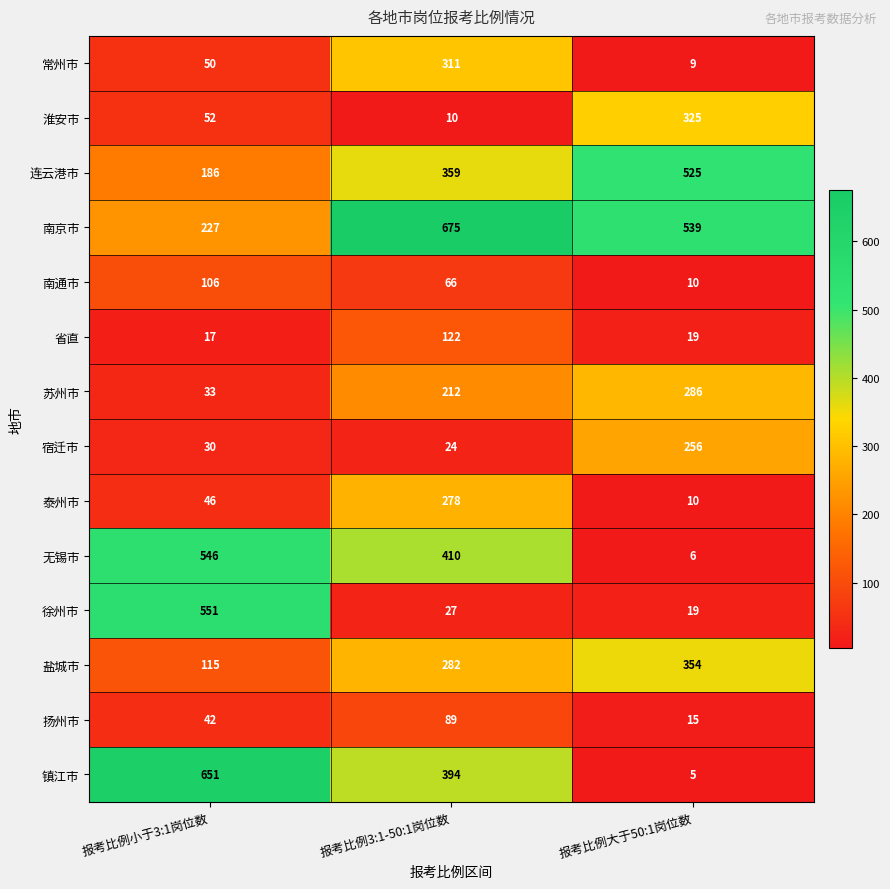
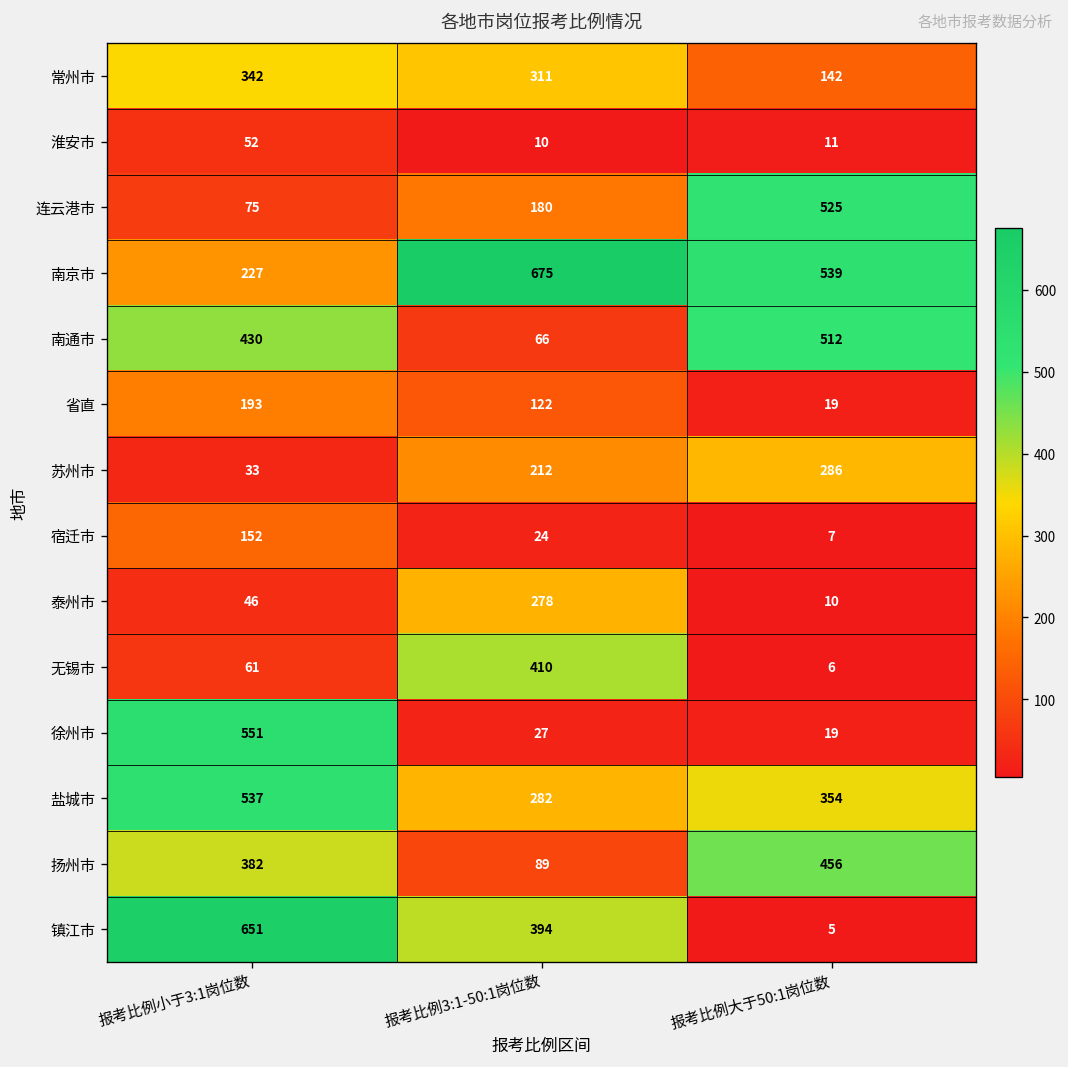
  {
    "常州市": {
-     "报考比例小于3:1岗位数": 50,
+     "报考比例小于3:1岗位数": 342,
      "报考比例3:1-50:1岗位数": 311,
-     "报考比例大于50:1岗位数": 9
+     "报考比例大于50:1岗位数": 142
    },
    "淮安市": {
      "报考比例小于3:1岗位数": 52,
      "报考比例3:1-50:1岗位数": 10,
-     "报考比例大于50:1岗位数": 325
+     "报考比例大于50:1岗位数": 11
    },
    "连云港市": {
-     "报考比例小于3:1岗位数": 186,
-     "报考比例3:1-50:1岗位数": 359,
+     "报考比例小于3:1岗位数": 75,
+     "报考比例3:1-50:1岗位数": 180,
      "报考比例大于50:1岗位数": 525
    },
    "南京市": {
      "报考比例小于3:1岗位数": 227,
      "报考比例3:1-50:1岗位数": 675,
      "报考比例大于50:1岗位数": 539
    },
    "南通市": {
-     "报考比例小于3:1岗位数": 106,
+     "报考比例小于3:1岗位数": 430,
      "报考比例3:1-50:1岗位数": 66,
-     "报考比例大于50:1岗位数": 10
+     "报考比例大于50:1岗位数": 512
    },
    "省直": {
-     "报考比例小于3:1岗位数": 17,
+     "报考比例小于3:1岗位数": 193,
      "报考比例3:1-50:1岗位数": 122,
      "报考比例大于50:1岗位数": 19
    },
    "苏州市": {
      "报考比例小于3:1岗位数": 33,
      "报考比例3:1-50:1岗位数": 212,
      "报考比例大于50:1岗位数": 286
    },
    "宿迁市": {
-     "报考比例小于3:1岗位数": 30,
+     "报考比例小于3:1岗位数": 152,
      "报考比例3:1-50:1岗位数": 24,
-     "报考比例大于50:1岗位数": 256
+     "报考比例大于50:1岗位数": 7
    },
    "泰州市": {
      "报考比例小于3:1岗位数": 46,
      "报考比例3:1-50:1岗位数": 278,
      "报考比例大于50:1岗位数": 10
    },
    "无锡市": {
-     "报考比例小于3:1岗位数": 546,
+     "报考比例小于3:1岗位数": 61,
      "报考比例3:1-50:1岗位数": 410,
      "报考比例大于50:1岗位数": 6
    },
    "徐州市": {
      "报考比例小于3:1岗位数": 551,
      "报考比例3:1-50:1岗位数": 27,
      "报考比例大于50:1岗位数": 19
    },
    "盐城市": {
-     "报考比例小于3:1岗位数": 115,
+     "报考比例小于3:1岗位数": 537,
      "报考比例3:1-50:1岗位数": 282,
      "报考比例大于50:1岗位数": 354
    },
    "扬州市": {
-     "报考比例小于3:1岗位数": 42,
+     "报考比例小于3:1岗位数": 382,
      "报考比例3:1-50:1岗位数": 89,
-     "报考比例大于50:1岗位数": 15
+     "报考比例大于50:1岗位数": 456
    },
    "镇江市": {
      "报考比例小于3:1岗位数": 651,
      "报考比例3:1-50:1岗位数": 394,
      "报考比例大于50:1岗位数": 5
    }
  }
